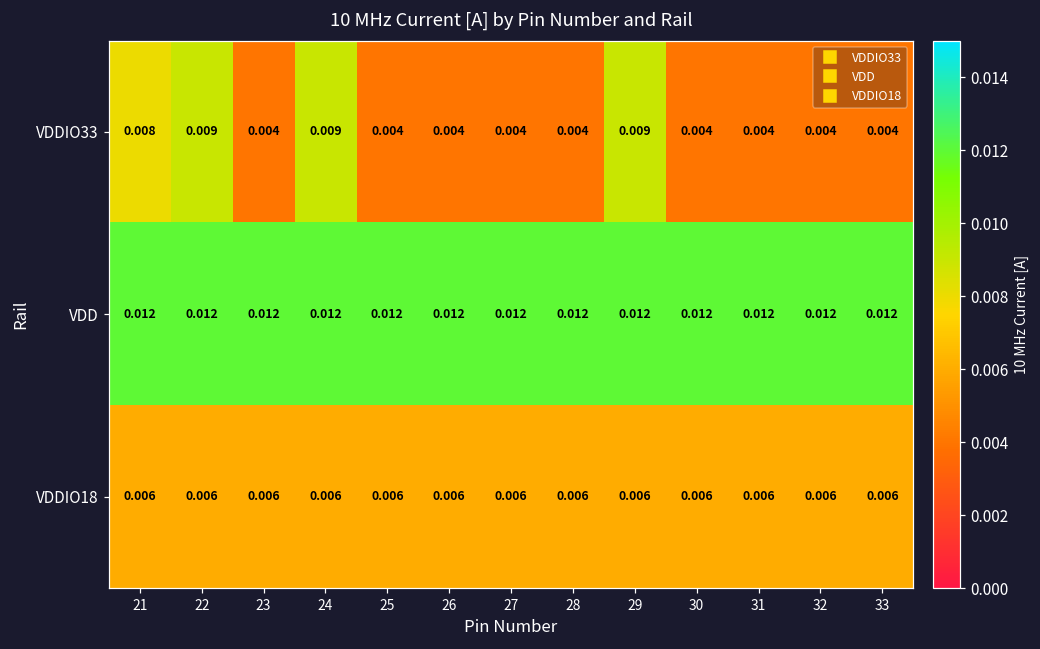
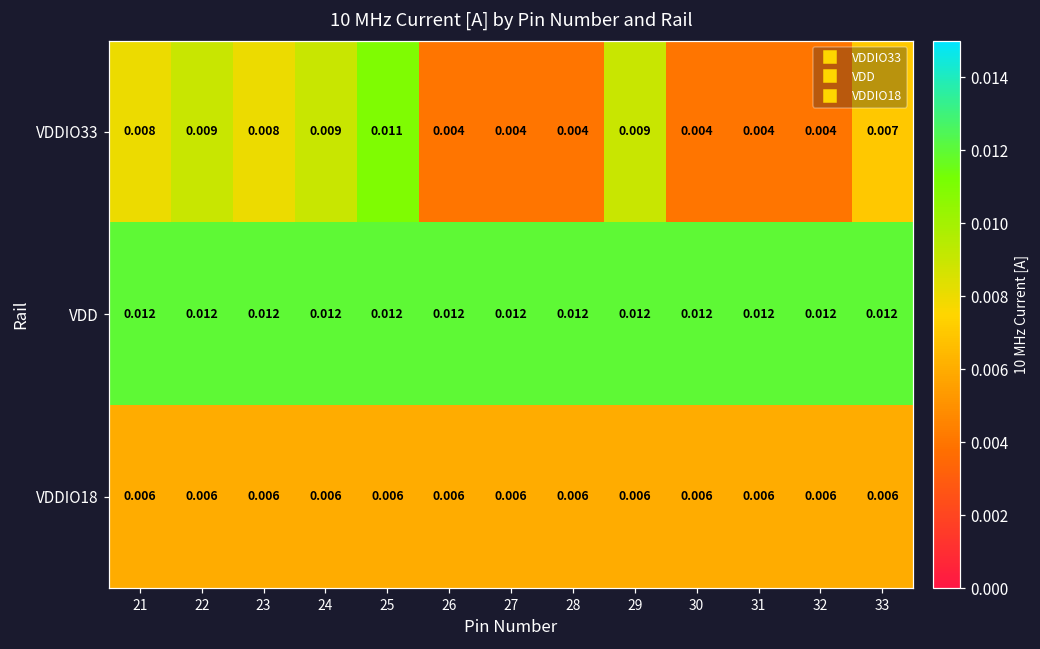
  {
    "VDDIO33": {
      "21": 0.008,
      "22": 0.009,
-     "23": 0.004,
+     "23": 0.008,
      "24": 0.009,
-     "25": 0.004,
+     "25": 0.011,
      "26": 0.004,
      "27": 0.004,
      "28": 0.004,
      "29": 0.009,
      "30": 0.004,
      "31": 0.004,
      "32": 0.004,
-     "33": 0.004
+     "33": 0.007
    },
    "VDD": {
      "21": 0.012,
      "22": 0.012,
      "23": 0.012,
      "24": 0.012,
      "25": 0.012,
      "26": 0.012,
      "27": 0.012,
      "28": 0.012,
      "29": 0.012,
      "30": 0.012,
      "31": 0.012,
      "32": 0.012,
      "33": 0.012
    },
    "VDDIO18": {
      "21": 0.006,
      "22": 0.006,
      "23": 0.006,
      "24": 0.006,
      "25": 0.006,
      "26": 0.006,
      "27": 0.006,
      "28": 0.006,
      "29": 0.006,
      "30": 0.006,
      "31": 0.006,
      "32": 0.006,
      "33": 0.006
    }
  }
